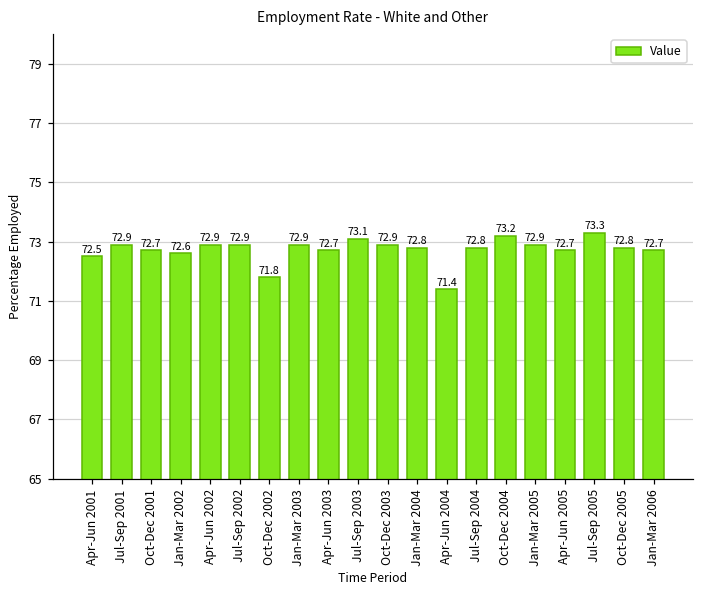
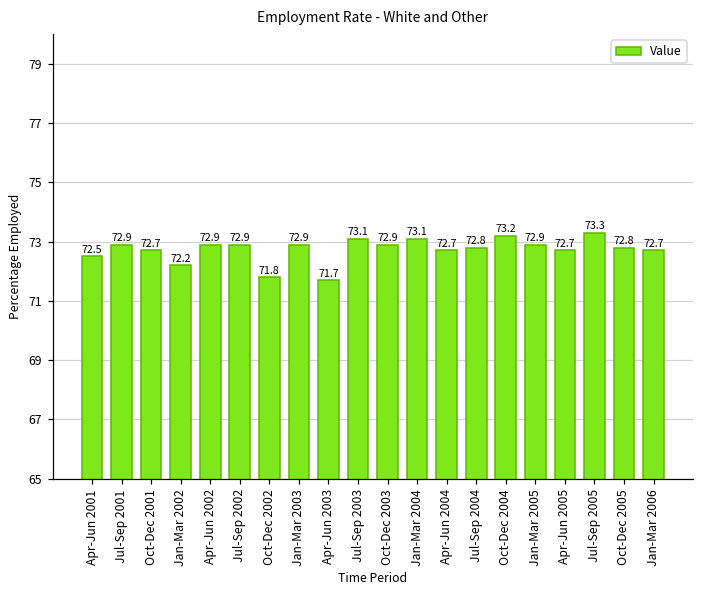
  {
    "Apr-Jun 2001": 72.5,
    "Jul-Sep 2001": 72.9,
    "Oct-Dec 2001": 72.7,
-   "Jan-Mar 2002": 72.6,
+   "Jan-Mar 2002": 72.2,
    "Apr-Jun 2002": 72.9,
    "Jul-Sep 2002": 72.9,
    "Oct-Dec 2002": 71.8,
    "Jan-Mar 2003": 72.9,
-   "Apr-Jun 2003": 72.7,
+   "Apr-Jun 2003": 71.7,
    "Jul-Sep 2003": 73.1,
    "Oct-Dec 2003": 72.9,
-   "Jan-Mar 2004": 72.8,
-   "Apr-Jun 2004": 71.4,
+   "Jan-Mar 2004": 73.1,
+   "Apr-Jun 2004": 72.7,
    "Jul-Sep 2004": 72.8,
    "Oct-Dec 2004": 73.2,
    "Jan-Mar 2005": 72.9,
    "Apr-Jun 2005": 72.7,
    "Jul-Sep 2005": 73.3,
    "Oct-Dec 2005": 72.8,
    "Jan-Mar 2006": 72.7
  }
